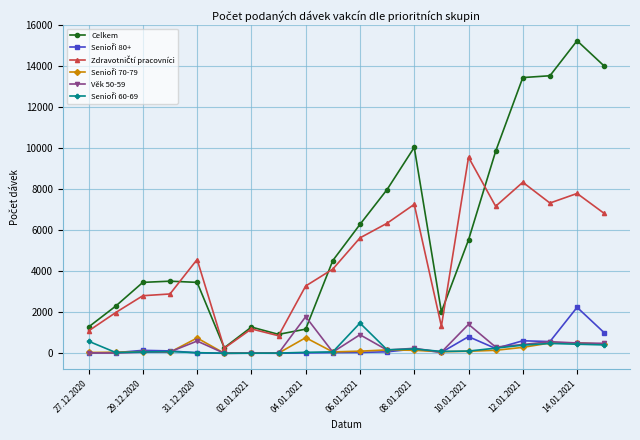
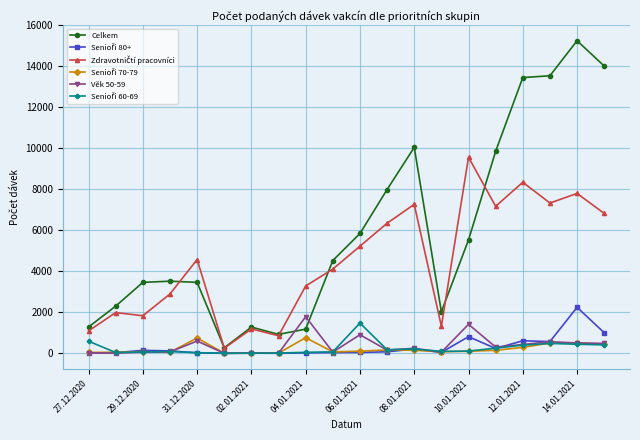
  {
    "Celkem": {
      "27.12.2020": 1300,
      "29.12.2020": 3500,
      "31.12.2020": 3500,
      "04.01.2021": 1200,
-     "06.01.2021": 6300,
+     "06.01.2021": 5800,
      "08.01.2021": 10100,
      "10.01.2021": 5500,
      "12.01.2021": 13500,
      "14.01.2021": 15300
    },
    "Senioři 80+": {
      "10.01.2021": 800,
      "12.01.2021": 600,
      "14.01.2021": 2200
    },
    "Zdravotničtí pracovníci": {
      "27.12.2020": 1100,
-     "29.12.2020": 2800,
+     "29.12.2020": 1800,
      "31.12.2020": 4600,
      "04.01.2021": 3300,
-     "06.01.2021": 5600,
+     "06.01.2021": 5200,
      "08.01.2021": 7300,
      "10.01.2021": 9600,
      "12.01.2021": 8300,
      "14.01.2021": 7800
    },
    "Senioři 70-79": {
      "31.12.2020": 700,
      "04.01.2021": 800
    },
    "Věk 50-59": {
      "31.12.2020": 600,
      "04.01.2021": 1800,
      "06.01.2021": 900,
      "10.01.2021": 1400
    },
    "Senioři 60-69": {
      "27.12.2020": 600,
      "06.01.2021": 1500
    }
  }
